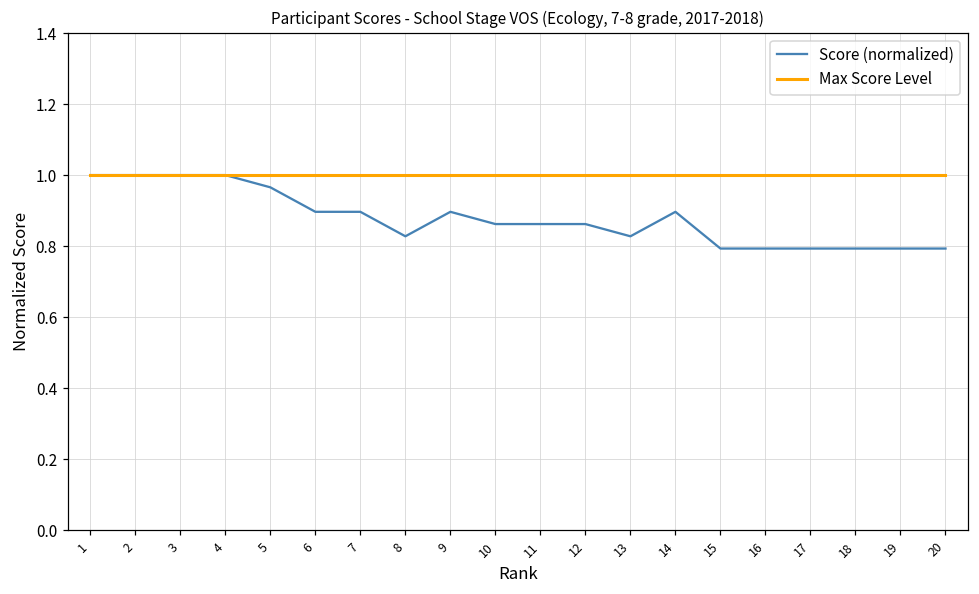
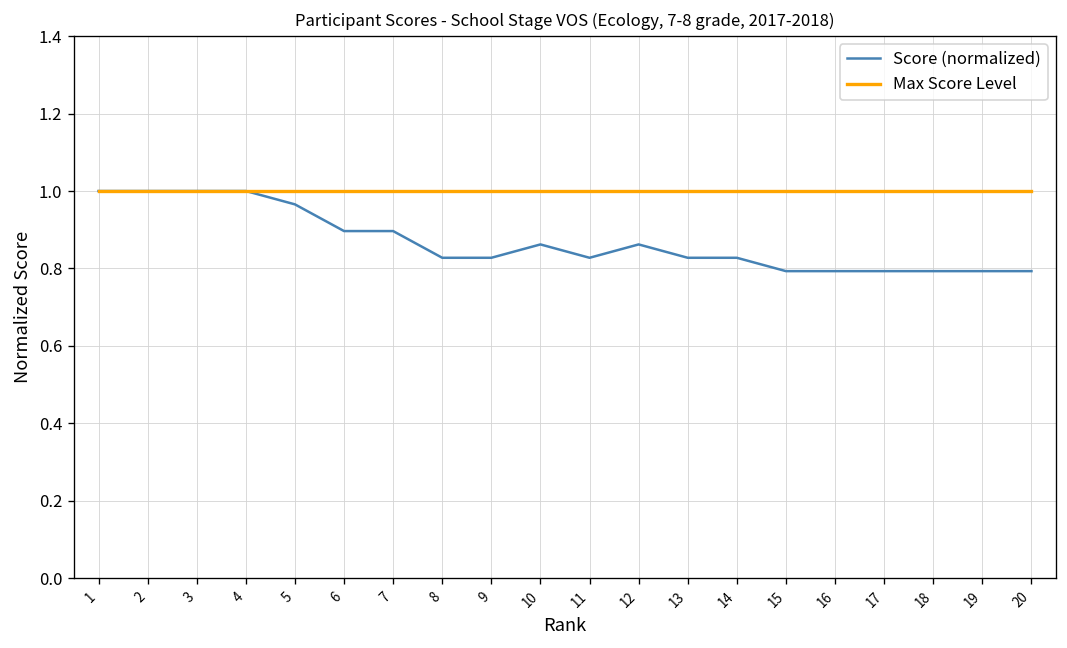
  {
    "Score (normalized)": {
      "5": 0.97,
      "6": 0.90,
      "7": 0.90,
      "8": 0.83,
-     "9": 0.90,
+     "9": 0.83,
      "10": 0.86,
-     "11": 0.86,
+     "11": 0.83,
      "12": 0.86,
      "13": 0.83,
-     "14": 0.90,
+     "14": 0.83,
      "15": 0.79,
      "16": 0.79,
      "17": 0.79,
      "18": 0.79,
      "19": 0.79,
      "20": 0.79
    },
    "Max Score Level": {
      "5": 1.00,
      "6": 1.00,
      "7": 1.00,
      "8": 1.00,
      "9": 1.00,
      "10": 1.00,
      "11": 1.00,
      "12": 1.00,
      "13": 1.00,
      "14": 1.00,
      "15": 1.00,
      "16": 1.00,
      "17": 1.00,
      "18": 1.00,
      "19": 1.00,
      "20": 1.00
    }
  }
